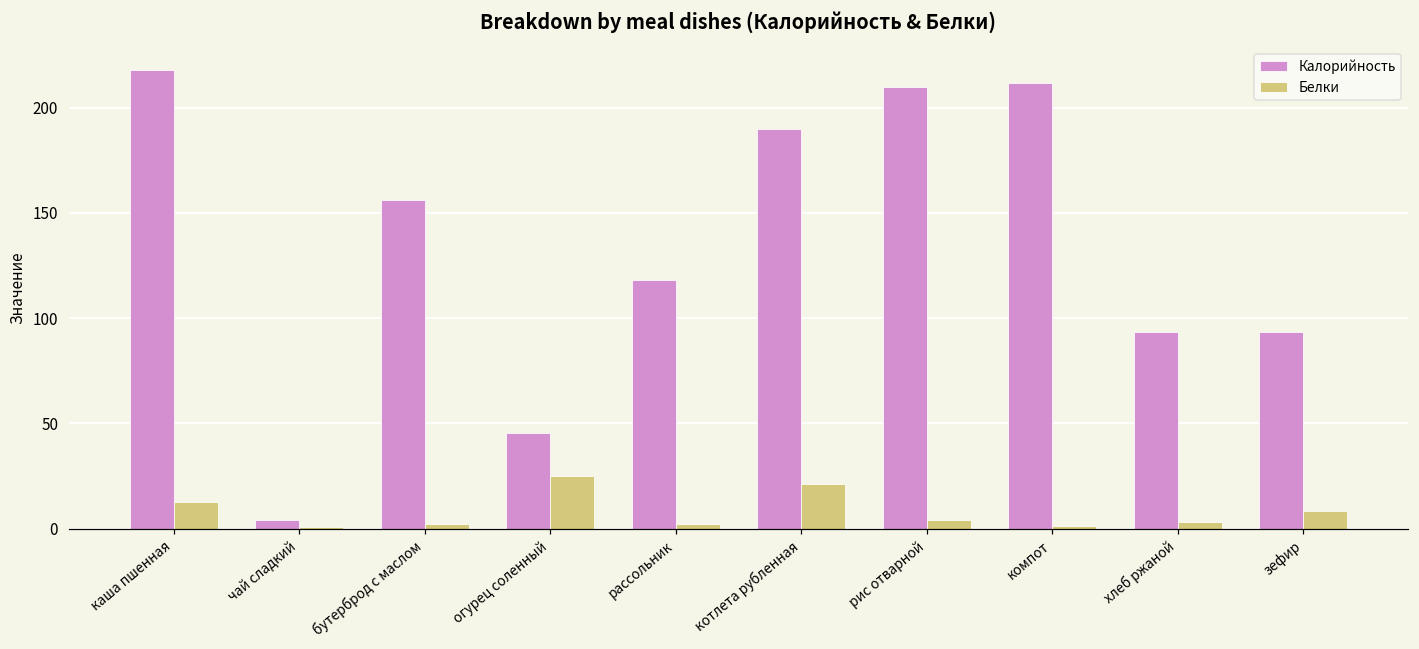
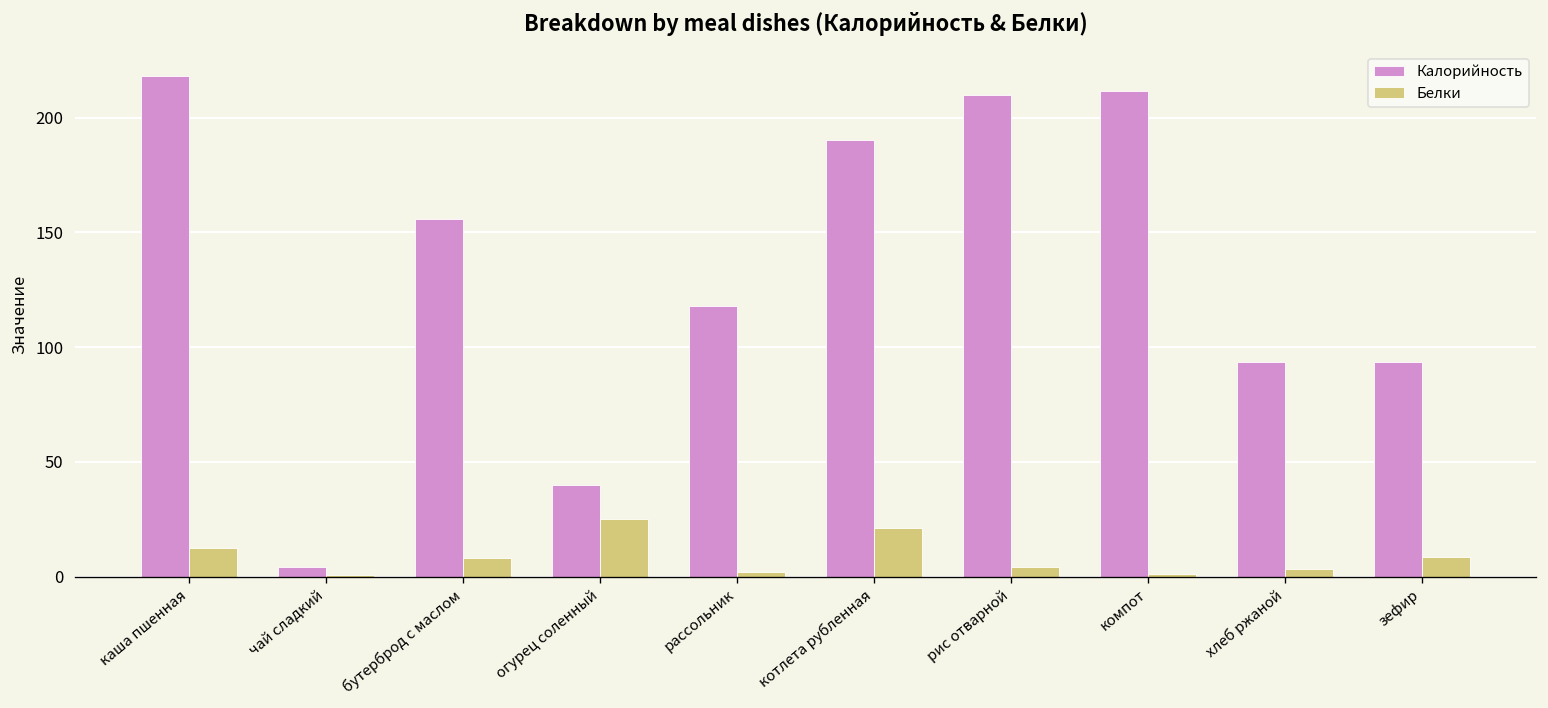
  {
    "Калорийность": {
      "каша пшенная": 218,
      "чай сладкий": 4,
      "бутерброд с маслом": 156,
-     "огурец соленный": 46,
+     "огурец соленный": 40,
      "рассольник": 118,
      "котлета рубленная": 190,
      "рис отварной": 210,
      "компот": 212,
      "хлеб ржаной": 94,
      "зефир": 94
    },
    "Белки": {
      "каша пшенная": 13,
-     "бутерброд с маслом": 2,
+     "бутерброд с маслом": 8,
      "огурец соленный": 25,
      "рассольник": 2,
      "котлета рубленная": 21,
      "рис отварной": 4,
      "хлеб ржаной": 3,
      "зефир": 9
    }
  }
